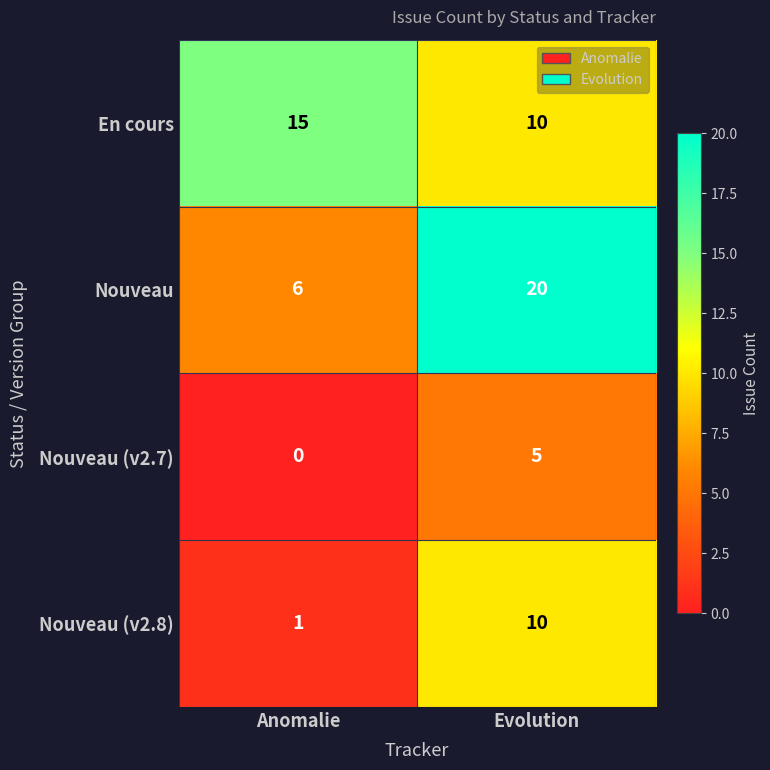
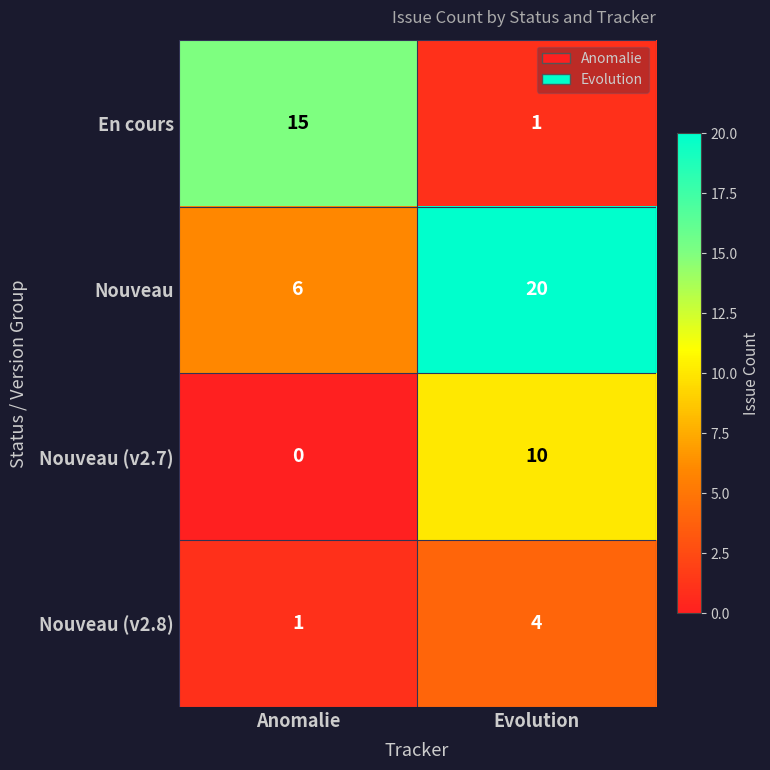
  {
    "En cours": {
      "Anomalie": 15,
-     "Evolution": 10
+     "Evolution": 1
    },
    "Nouveau": {
      "Anomalie": 6,
      "Evolution": 20
    },
    "Nouveau (v2.7)": {
      "Anomalie": 0,
-     "Evolution": 5
+     "Evolution": 10
    },
    "Nouveau (v2.8)": {
      "Anomalie": 1,
-     "Evolution": 10
+     "Evolution": 4
    }
  }
